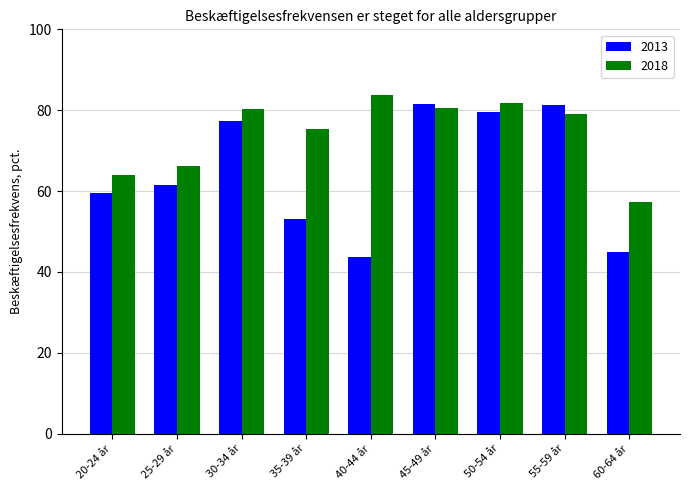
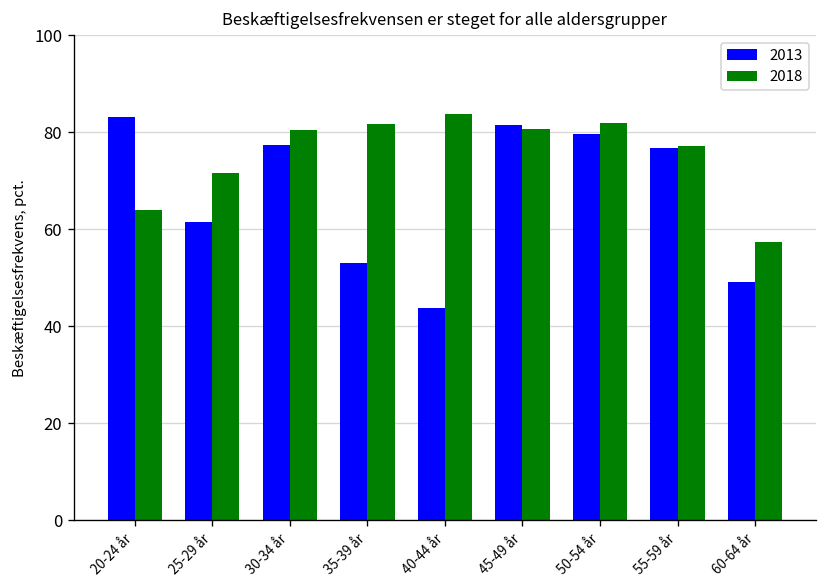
  {
    "2013": {
-     "20-24 år": 60,
+     "20-24 år": 83,
      "25-29 år": 62,
      "30-34 år": 77,
      "35-39 år": 53,
      "40-44 år": 44,
      "45-49 år": 82,
      "50-54 år": 80,
-     "55-59 år": 81,
-     "60-64 år": 45
+     "55-59 år": 77,
+     "60-64 år": 49
    },
    "2018": {
      "20-24 år": 64,
-     "25-29 år": 66,
+     "25-29 år": 72,
      "30-34 år": 80,
-     "35-39 år": 75,
+     "35-39 år": 82,
      "40-44 år": 84,
      "45-49 år": 81,
      "50-54 år": 82,
-     "55-59 år": 79,
+     "55-59 år": 77,
      "60-64 år": 57
    }
  }
